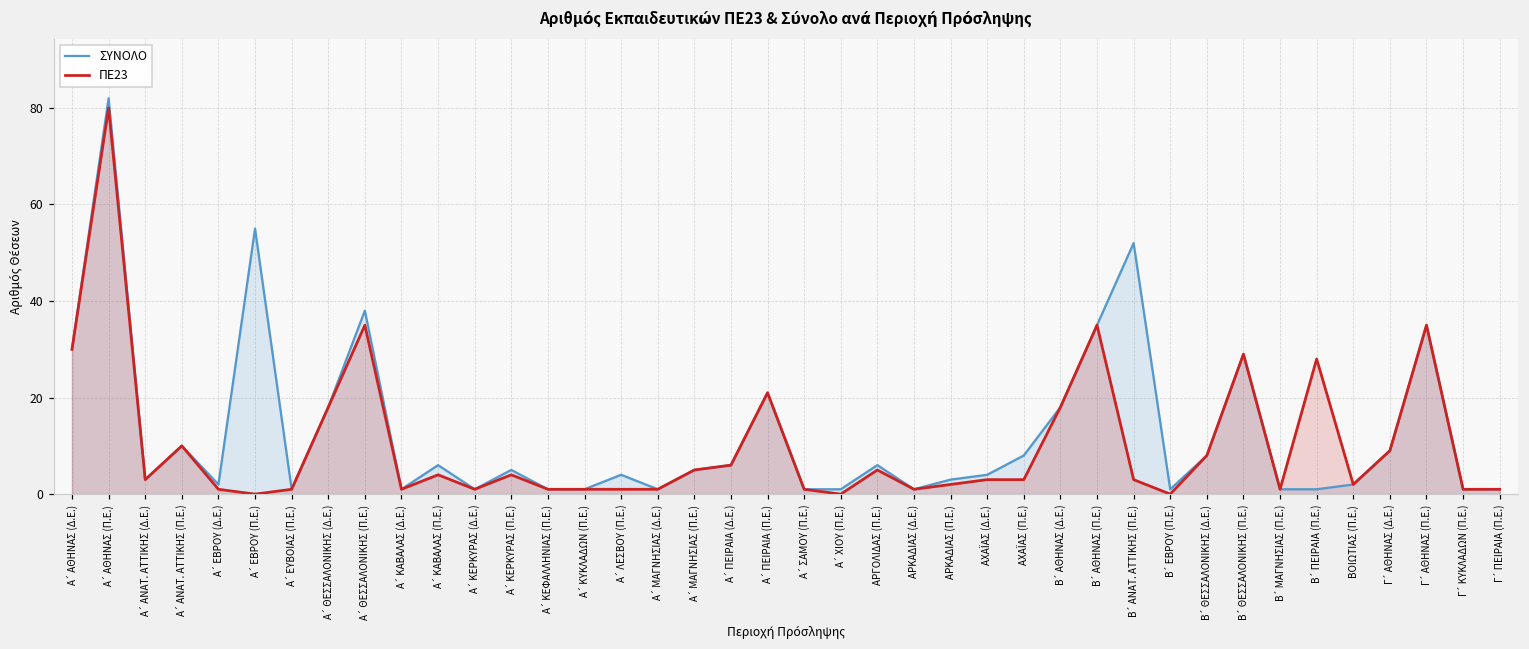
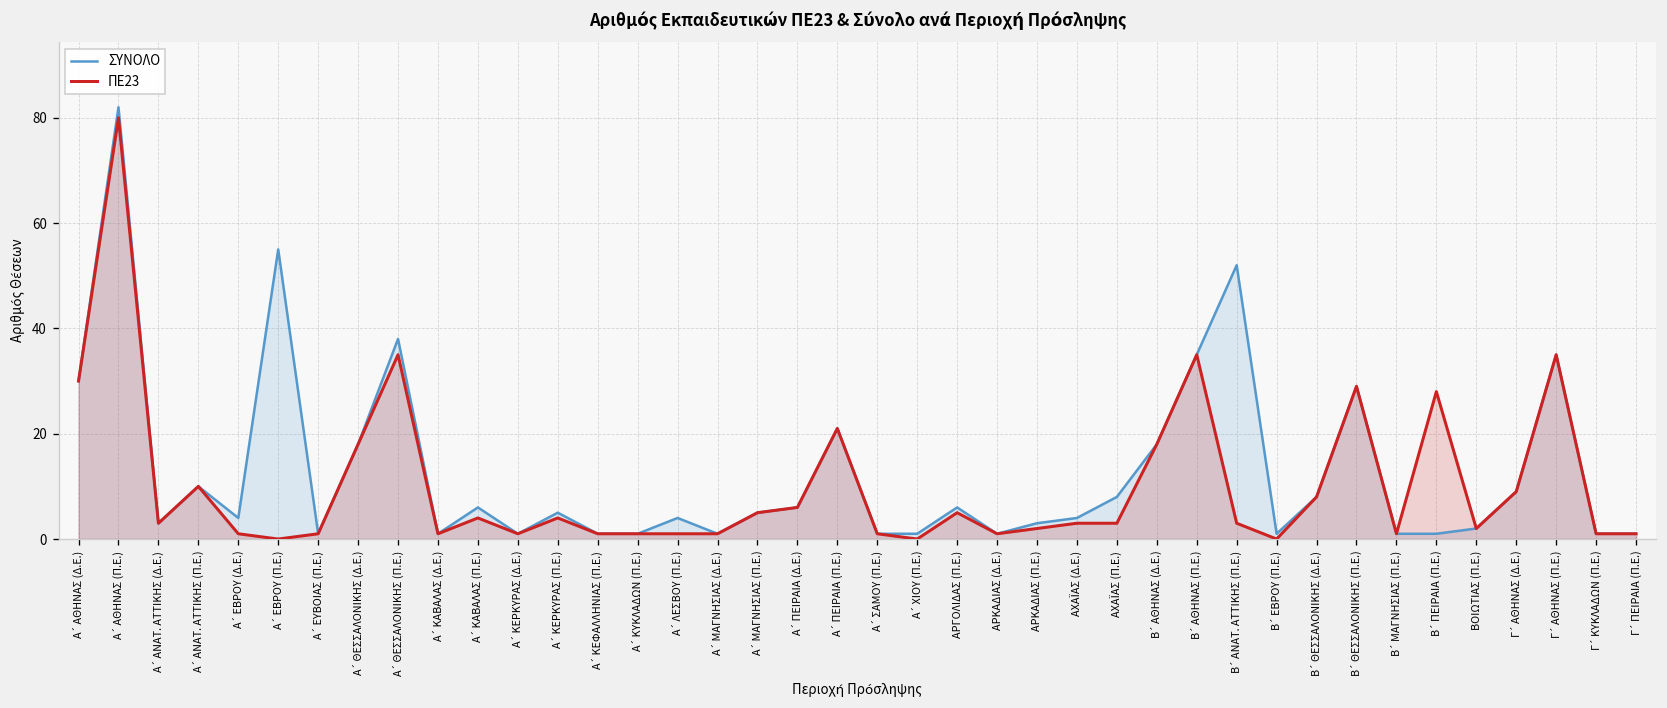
  {
    "ΣΥΝΟΛΟ": {
      "Α΄ ΑΘΗΝΑΣ (Π.Ε.)": 82,
-     "Α΄ ΕΒΡΟΥ (Δ.Ε.)": 2,
+     "Α΄ ΕΒΡΟΥ (Δ.Ε.)": 4,
      "Α΄ ΕΒΡΟΥ (Π.Ε.)": 55,
      "Α΄ ΘΕΣΣΑΛΟΝΙΚΗΣ (Π.Ε.)": 38,
      "Α΄ ΚΑΒΑΛΑΣ (Π.Ε.)": 6,
      "Α΄ ΚΕΡΚΥΡΑΣ (Π.Ε.)": 5,
      "Α΄ ΛΕΣΒΟΥ (Π.Ε.)": 4,
      "Α΄ ΧΙΟΥ (Π.Ε.)": 1,
      "ΑΡΓΟΛΙΔΑΣ (Π.Ε.)": 6,
      "ΑΡΚΑΔΙΑΣ (Π.Ε.)": 3,
      "ΑΧΑΪΑΣ (Δ.Ε.)": 4,
      "ΑΧΑΪΑΣ (Π.Ε.)": 8,
      "Β΄ ΑΝΑΤ. ΑΤΤΙΚΗΣ (Π.Ε.)": 52,
      "Β΄ ΕΒΡΟΥ (Π.Ε.)": 1,
      "Β΄ ΠΕΙΡΑΙΑ (Π.Ε.)": 1
    },
    "ΠΕ23": {
      "Α΄ ΑΘΗΝΑΣ (Π.Ε.)": 80,
      "Α΄ ΕΒΡΟΥ (Δ.Ε.)": 1,
      "Α΄ ΕΒΡΟΥ (Π.Ε.)": 0,
      "Α΄ ΘΕΣΣΑΛΟΝΙΚΗΣ (Π.Ε.)": 35,
      "Α΄ ΚΑΒΑΛΑΣ (Π.Ε.)": 4,
      "Α΄ ΚΕΡΚΥΡΑΣ (Π.Ε.)": 4,
      "Α΄ ΛΕΣΒΟΥ (Π.Ε.)": 1,
      "Α΄ ΧΙΟΥ (Π.Ε.)": 0,
      "ΑΡΓΟΛΙΔΑΣ (Π.Ε.)": 5,
      "ΑΡΚΑΔΙΑΣ (Π.Ε.)": 2,
      "ΑΧΑΪΑΣ (Δ.Ε.)": 3,
      "ΑΧΑΪΑΣ (Π.Ε.)": 3,
      "Β΄ ΑΝΑΤ. ΑΤΤΙΚΗΣ (Π.Ε.)": 3,
      "Β΄ ΕΒΡΟΥ (Π.Ε.)": 0,
      "Β΄ ΠΕΙΡΑΙΑ (Π.Ε.)": 28
    }
  }
